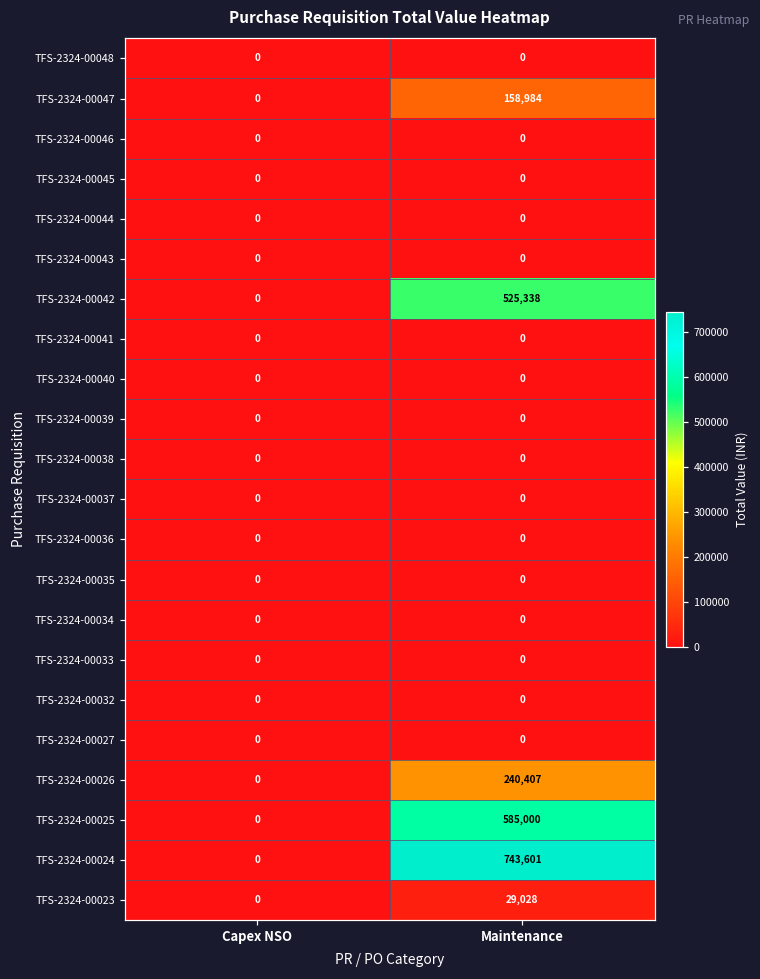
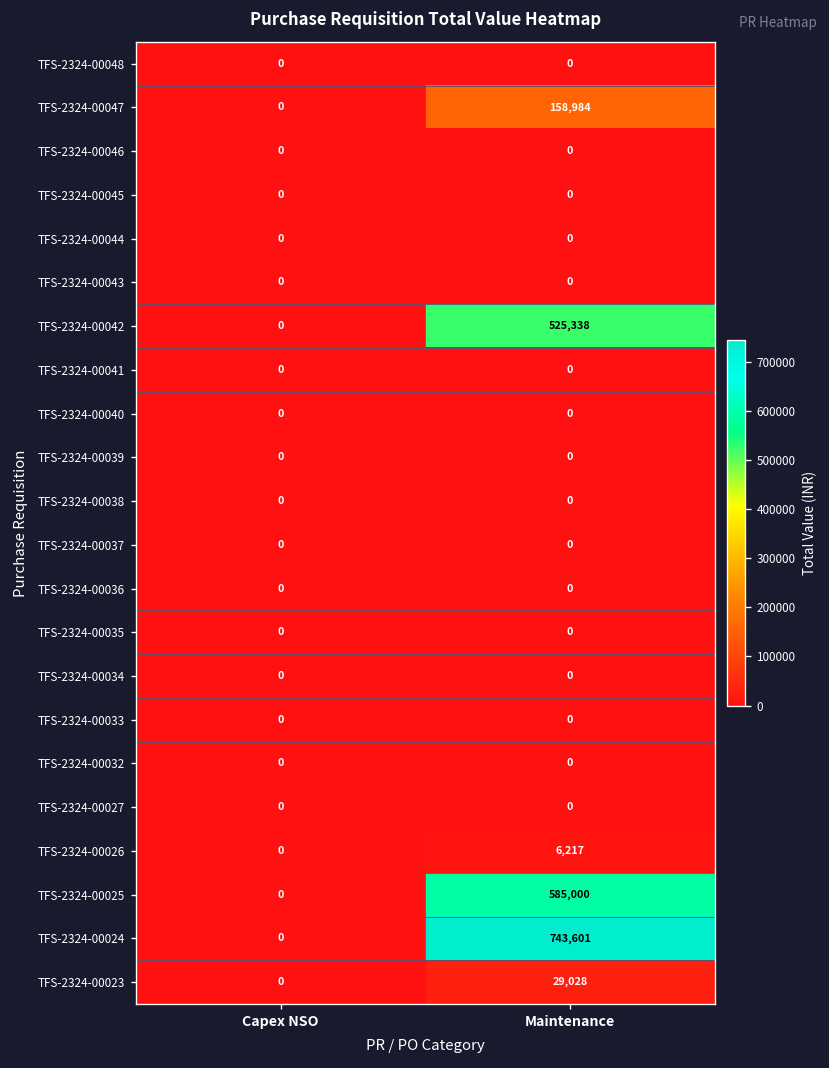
  {
    "TFS-2324-00048": {
      "Capex NSO": "0",
      "Maintenance": "0"
    },
    "TFS-2324-00047": {
      "Capex NSO": "0",
      "Maintenance": "158,984"
    },
    "TFS-2324-00046": {
      "Capex NSO": "0",
      "Maintenance": "0"
    },
    "TFS-2324-00045": {
      "Capex NSO": "0",
      "Maintenance": "0"
    },
    "TFS-2324-00044": {
      "Capex NSO": "0",
      "Maintenance": "0"
    },
    "TFS-2324-00043": {
      "Capex NSO": "0",
      "Maintenance": "0"
    },
    "TFS-2324-00042": {
      "Capex NSO": "0",
      "Maintenance": "525,338"
    },
    "TFS-2324-00041": {
      "Capex NSO": "0",
      "Maintenance": "0"
    },
    "TFS-2324-00040": {
      "Capex NSO": "0",
      "Maintenance": "0"
    },
    "TFS-2324-00039": {
      "Capex NSO": "0",
      "Maintenance": "0"
    },
    "TFS-2324-00038": {
      "Capex NSO": "0",
      "Maintenance": "0"
    },
    "TFS-2324-00037": {
      "Capex NSO": "0",
      "Maintenance": "0"
    },
    "TFS-2324-00036": {
      "Capex NSO": "0",
      "Maintenance": "0"
    },
    "TFS-2324-00035": {
      "Capex NSO": "0",
      "Maintenance": "0"
    },
    "TFS-2324-00034": {
      "Capex NSO": "0",
      "Maintenance": "0"
    },
    "TFS-2324-00033": {
      "Capex NSO": "0",
      "Maintenance": "0"
    },
    "TFS-2324-00032": {
      "Capex NSO": "0",
      "Maintenance": "0"
    },
    "TFS-2324-00027": {
      "Capex NSO": "0",
      "Maintenance": "0"
    },
    "TFS-2324-00026": {
      "Capex NSO": "0",
-     "Maintenance": "240,407"
+     "Maintenance": "6,217"
    },
    "TFS-2324-00025": {
      "Capex NSO": "0",
      "Maintenance": "585,000"
    },
    "TFS-2324-00024": {
      "Capex NSO": "0",
      "Maintenance": "743,601"
    },
    "TFS-2324-00023": {
      "Capex NSO": "0",
      "Maintenance": "29,028"
    }
  }
